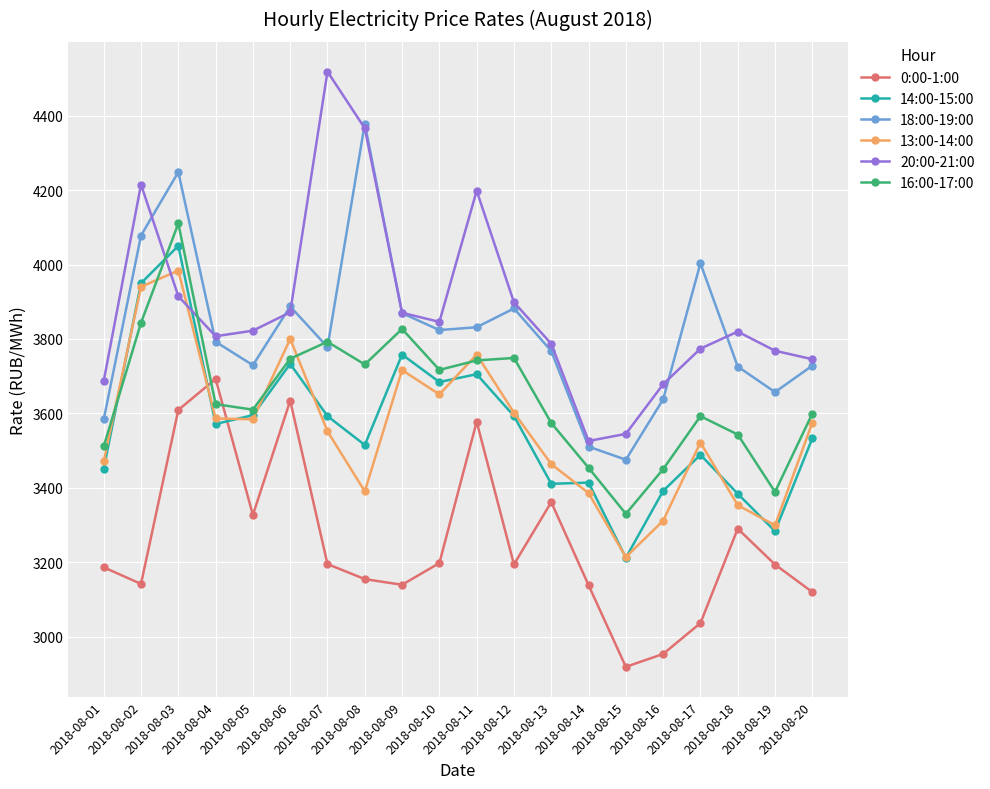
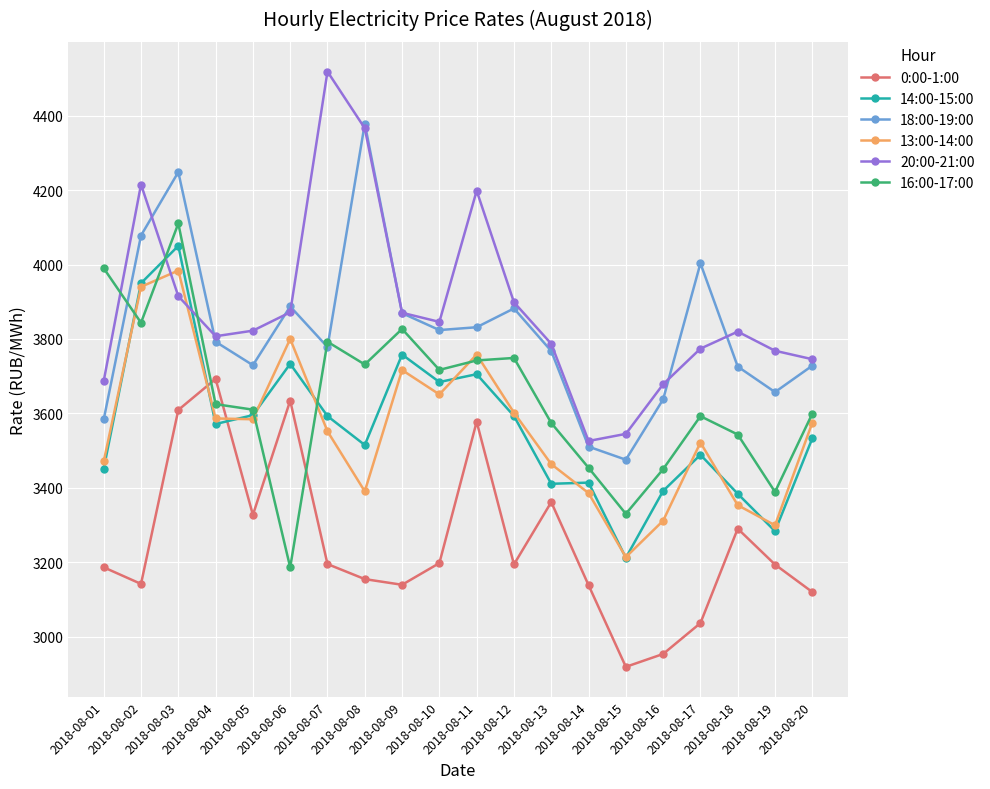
  {
    "14:00-15:00": {
      "2018-08-01": 3450,
      "2018-08-02": 3950,
      "2018-08-03": 4050,
      "2018-08-04": 3570,
      "2018-08-05": 3600,
      "2018-08-06": 3730,
      "2018-08-07": 3590,
      "2018-08-08": 3520,
      "2018-08-09": 3760,
      "2018-08-10": 3680,
      "2018-08-11": 3710,
      "2018-08-12": 3590,
      "2018-08-13": 3410,
      "2018-08-14": 3410,
      "2018-08-16": 3390,
      "2018-08-17": 3490,
      "2018-08-18": 3380,
      "2018-08-19": 3280,
      "2018-08-20": 3530
    },
    "18:00-19:00": {
      "2018-08-01": 3580,
      "2018-08-02": 4080,
      "2018-08-03": 4250,
      "2018-08-04": 3790,
      "2018-08-05": 3730,
      "2018-08-06": 3890,
      "2018-08-07": 3780,
      "2018-08-08": 4380,
      "2018-08-10": 3820,
      "2018-08-11": 3830,
      "2018-08-12": 3880,
      "2018-08-13": 3770,
      "2018-08-14": 3510,
      "2018-08-15": 3480,
      "2018-08-16": 3640,
      "2018-08-17": 4000,
      "2018-08-18": 3730,
      "2018-08-19": 3660,
      "2018-08-20": 3730
    },
    "20:00-21:00": {
      "2018-08-01": 3690,
      "2018-08-02": 4210,
      "2018-08-03": 3910,
      "2018-08-04": 3810,
      "2018-08-05": 3820,
      "2018-08-06": 3870,
      "2018-08-07": 4520,
      "2018-08-08": 4370,
      "2018-08-10": 3850,
      "2018-08-11": 4200,
      "2018-08-12": 3900,
      "2018-08-13": 3790,
      "2018-08-14": 3530,
      "2018-08-15": 3550,
      "2018-08-16": 3680,
      "2018-08-17": 3770,
      "2018-08-18": 3820,
      "2018-08-19": 3770,
      "2018-08-20": 3750
    },
    "16:00-17:00": {
-     "2018-08-01": 3510,
+     "2018-08-01": 3990,
      "2018-08-02": 3840,
      "2018-08-03": 4110,
      "2018-08-04": 3630,
      "2018-08-05": 3610,
-     "2018-08-06": 3750,
+     "2018-08-06": 3190,
      "2018-08-07": 3790,
      "2018-08-08": 3730,
      "2018-08-09": 3830,
      "2018-08-10": 3720,
      "2018-08-11": 3740,
      "2018-08-12": 3750,
      "2018-08-13": 3570,
      "2018-08-14": 3450,
      "2018-08-15": 3330,
      "2018-08-16": 3450,
      "2018-08-17": 3590,
      "2018-08-18": 3540,
      "2018-08-19": 3390,
      "2018-08-20": 3600
    }
  }
